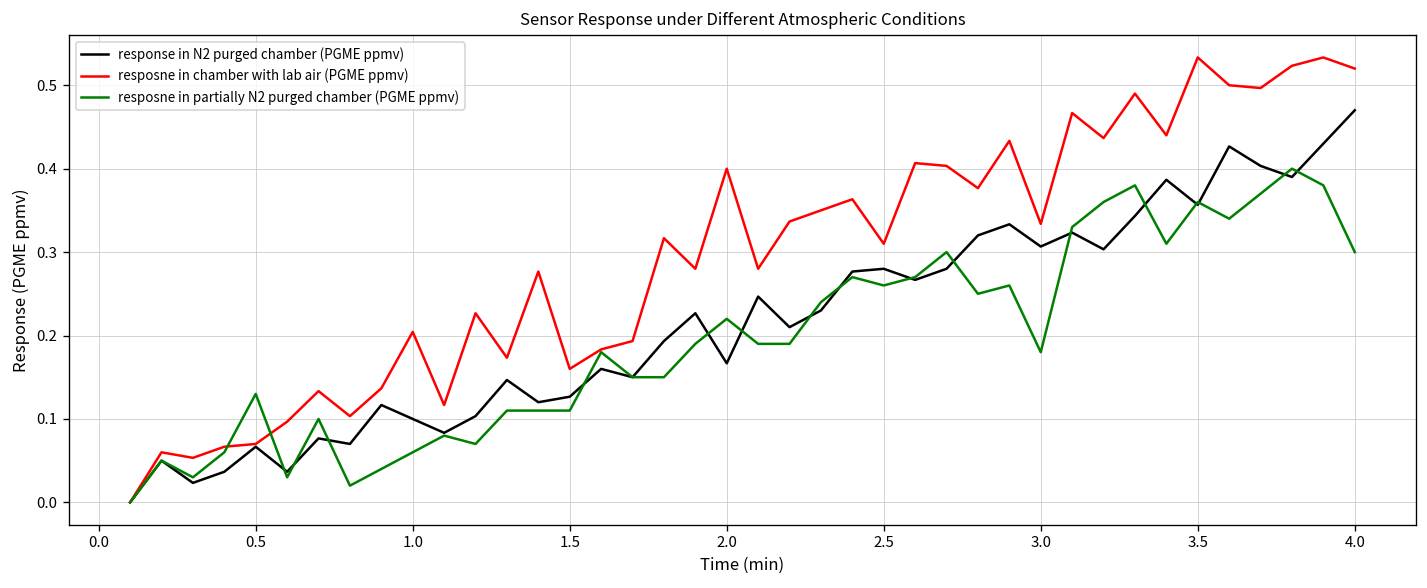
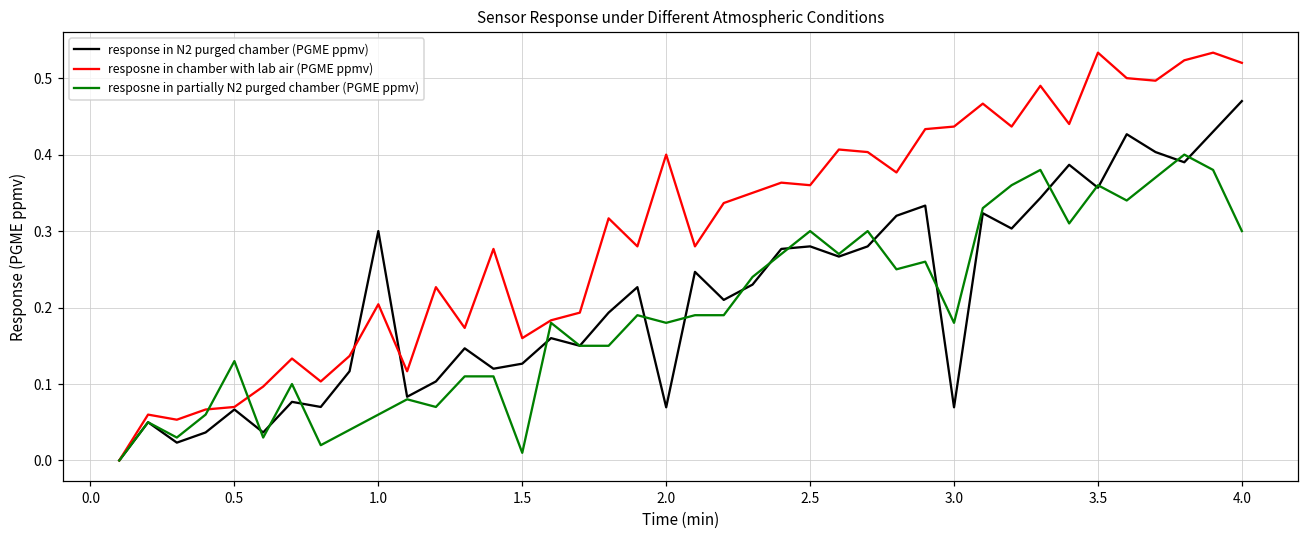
  {
    "response in N2 purged chamber (PGME ppmv)": {
-     "1.0": 0.1,
+     "1.0": 0.3,
      "1.5": 0.13,
-     "2.0": 0.17,
+     "2.0": 0.07,
      "2.5": 0.28,
-     "3.0": 0.31,
+     "3.0": 0.07,
      "4.0": 0.47
    },
    "resposne in chamber with lab air (PGME ppmv)": {
      "1.0": 0.20,
      "1.5": 0.16,
      "2.0": 0.40,
-     "2.5": 0.31,
-     "3.0": 0.33,
+     "2.5": 0.36,
+     "3.0": 0.44,
      "3.5": 0.53,
      "4.0": 0.52
    },
    "resposne in partially N2 purged chamber (PGME ppmv)": {
      "0.5": 0.13,
      "1.0": 0.06,
-     "1.5": 0.11,
-     "2.0": 0.22,
-     "2.5": 0.26,
+     "1.5": 0.01,
+     "2.0": 0.18,
+     "2.5": 0.30,
      "3.0": 0.18,
      "4.0": 0.30
    }
  }
